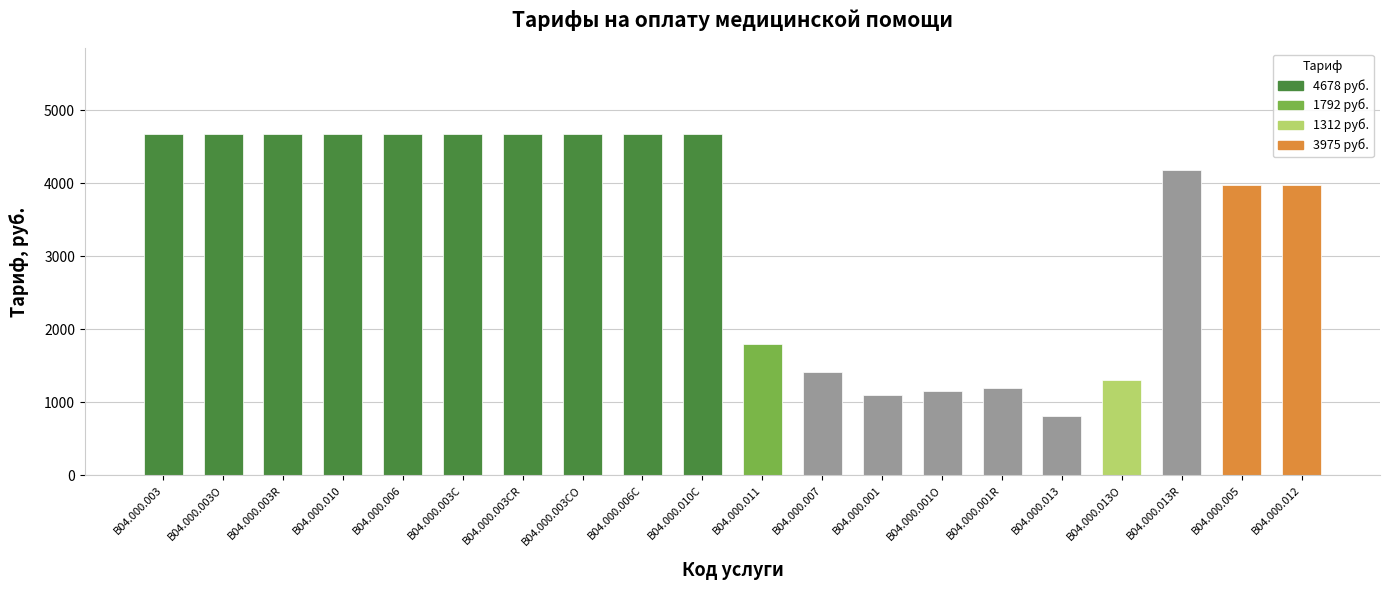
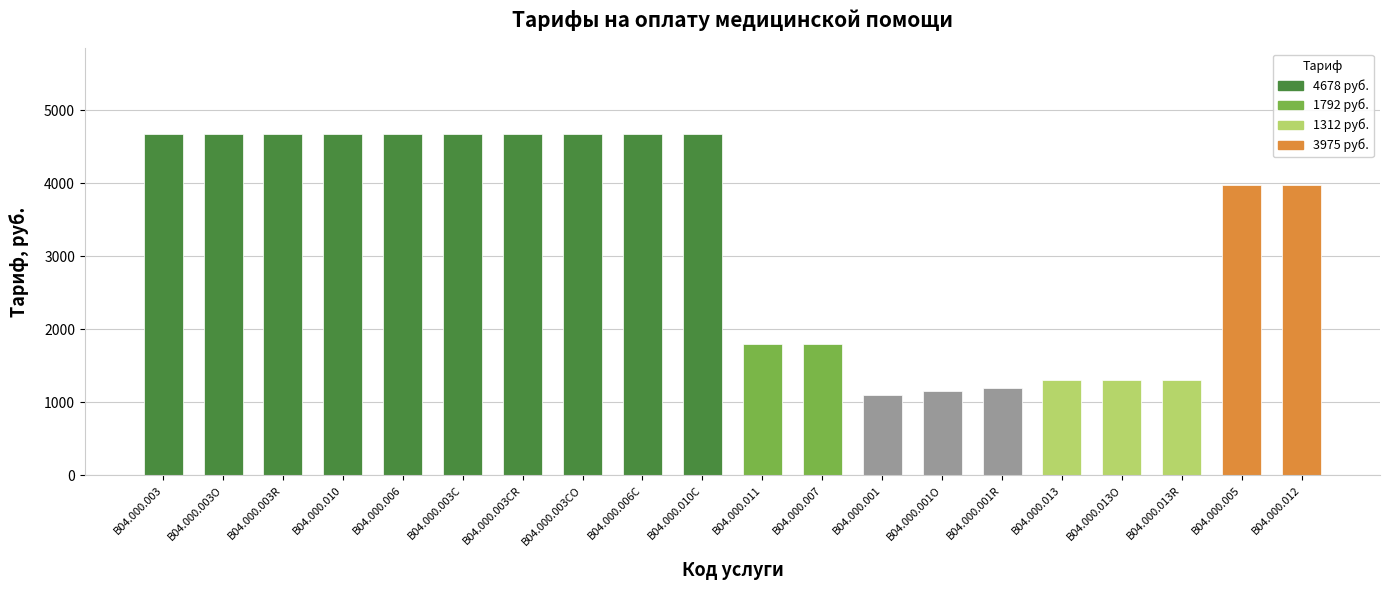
  {
    "B04.000.003": 4700,
    "B04.000.003O": 4700,
    "B04.000.003R": 4700,
    "B04.000.010": 4700,
    "B04.000.006": 4700,
    "B04.000.003C": 4700,
    "B04.000.003CR": 4700,
    "B04.000.003CO": 4700,
    "B04.000.006C": 4700,
    "B04.000.010С": 4700,
    "B04.000.011": 1800,
-   "B04.000.007": 1400,
+   "B04.000.007": 1800,
    "B04.000.001": 1100,
    "B04.000.001O": 1200,
    "B04.000.001R": 1200,
-   "B04.000.013": 800,
+   "B04.000.013": 1300,
    "B04.000.013O": 1300,
-   "B04.000.013R": 4200,
+   "B04.000.013R": 1300,
    "B04.000.005": 4000,
    "B04.000.012": 4000
  }
